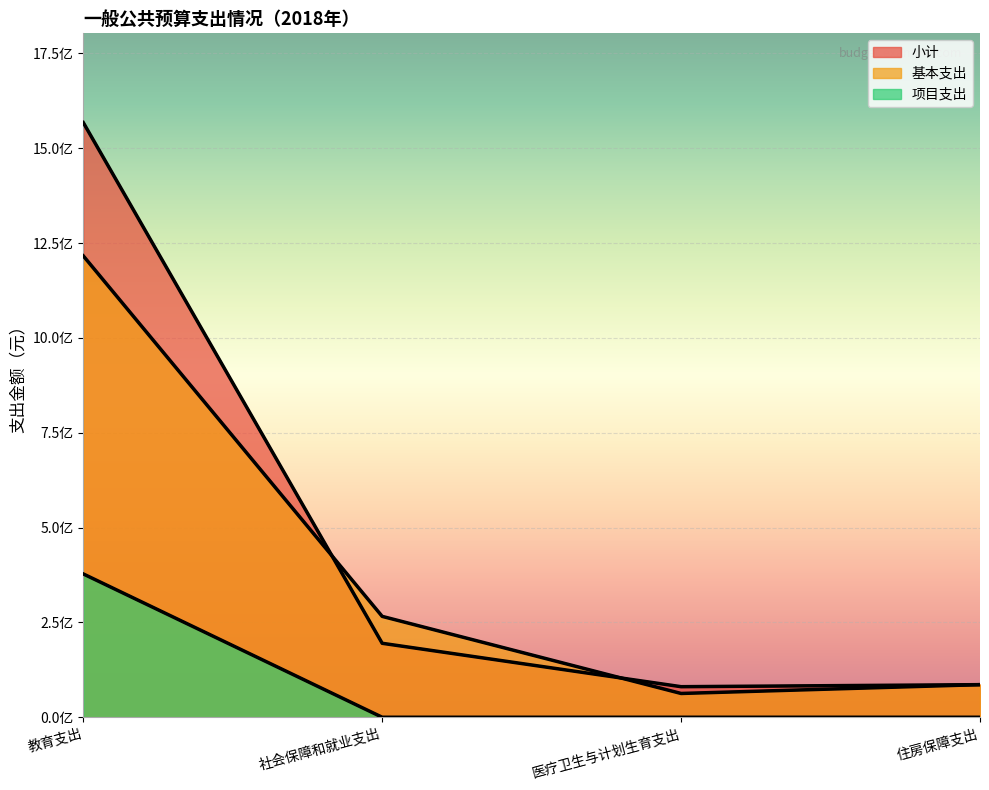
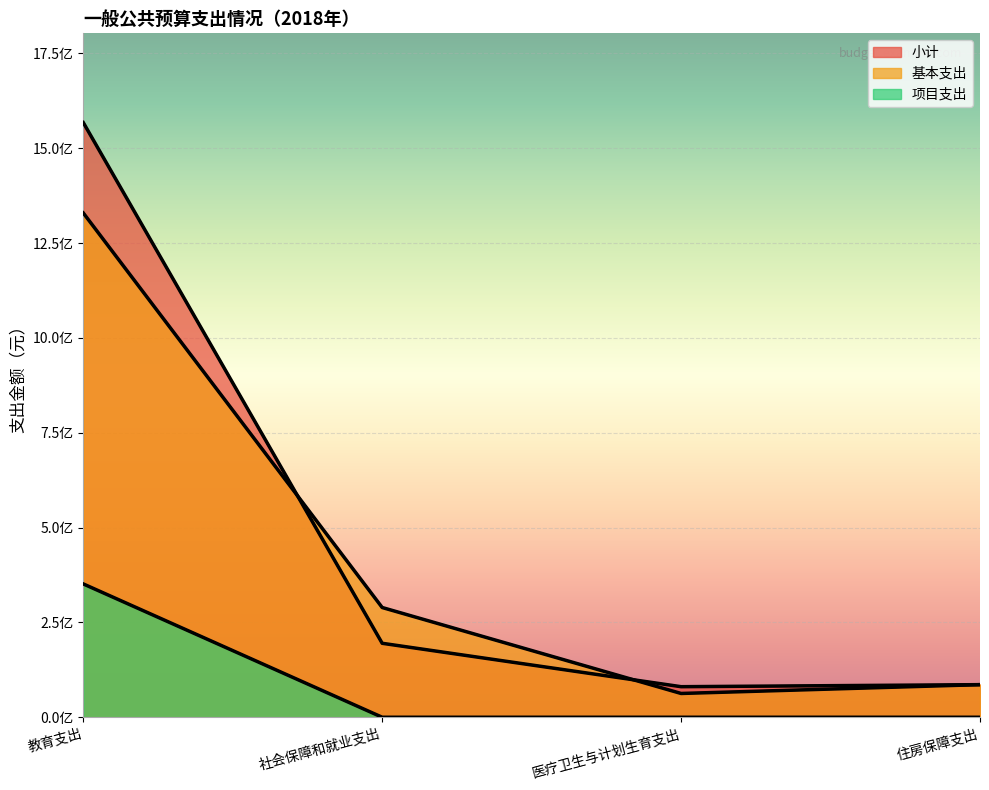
  {
    "小计": {
      "教育支出": "15.7亿",
      "社会保障和就业支出": "2.0亿",
      "医疗卫生与计划生育支出": "0.8亿"
    },
    "基本支出": {
-     "教育支出": "12.2亿",
-     "社会保障和就业支出": "2.7亿",
+     "教育支出": "13.3亿",
+     "社会保障和就业支出": "2.9亿",
      "医疗卫生与计划生育支出": "0.6亿"
    },
    "项目支出": {
-     "教育支出": "3.8亿",
+     "教育支出": "3.5亿",
      "社会保障和就业支出": "0.0亿",
      "医疗卫生与计划生育支出": "0.0亿",
      "住房保障支出": "0.0亿"
    }
  }
